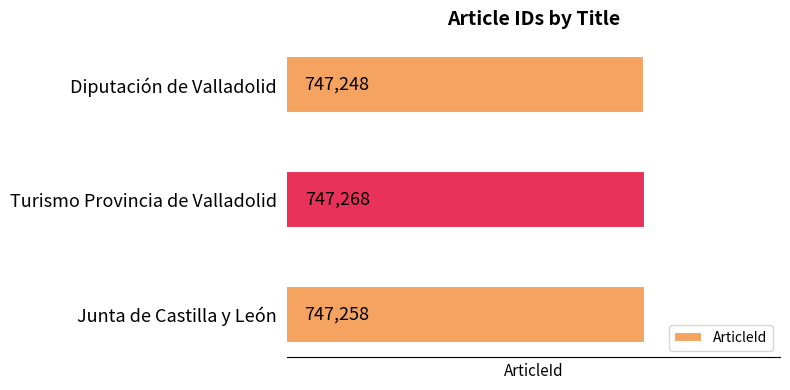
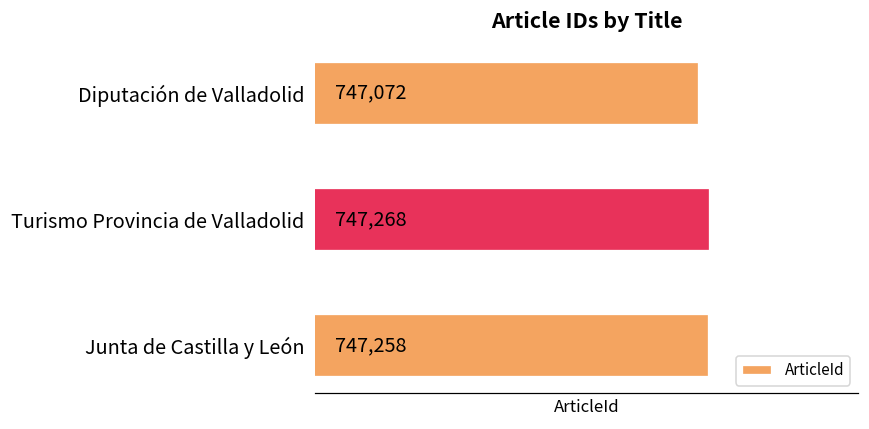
  {
-   "Diputación de Valladolid": "747,248",
+   "Diputación de Valladolid": "747,072",
    "Turismo Provincia de Valladolid": "747,268",
    "Junta de Castilla y León": "747,258"
  }
